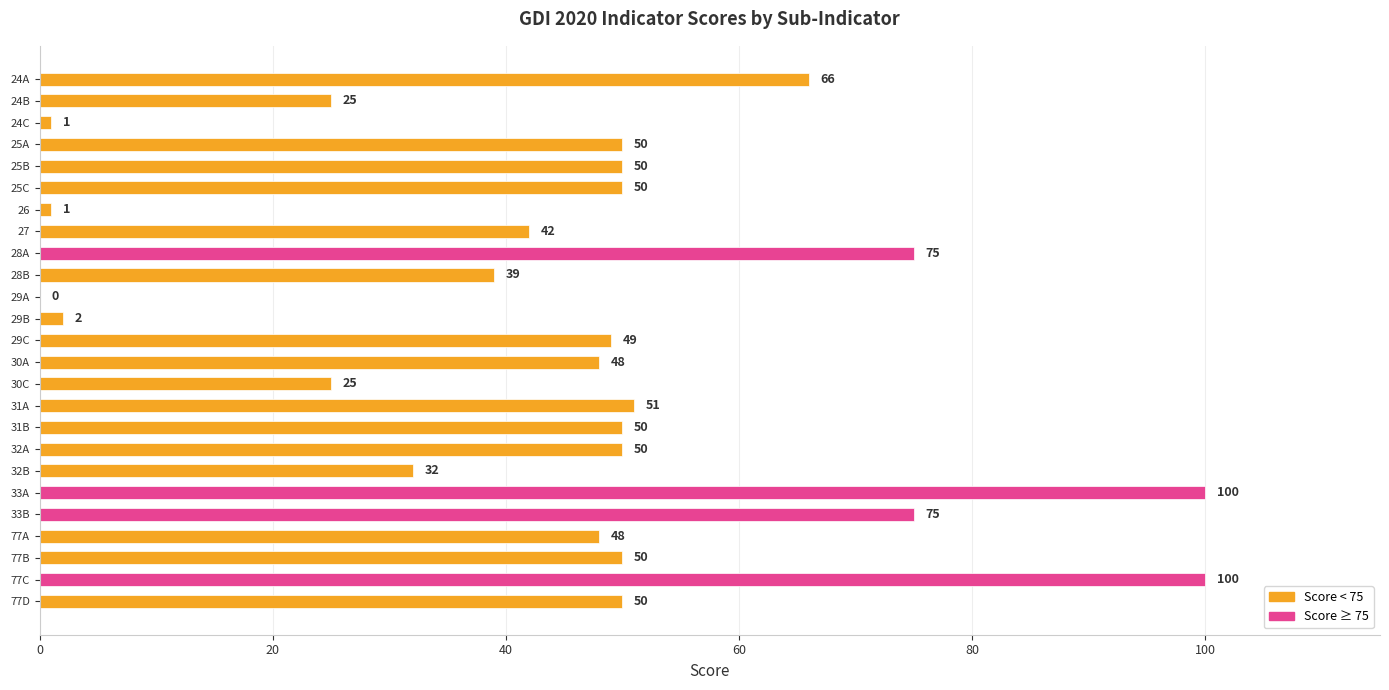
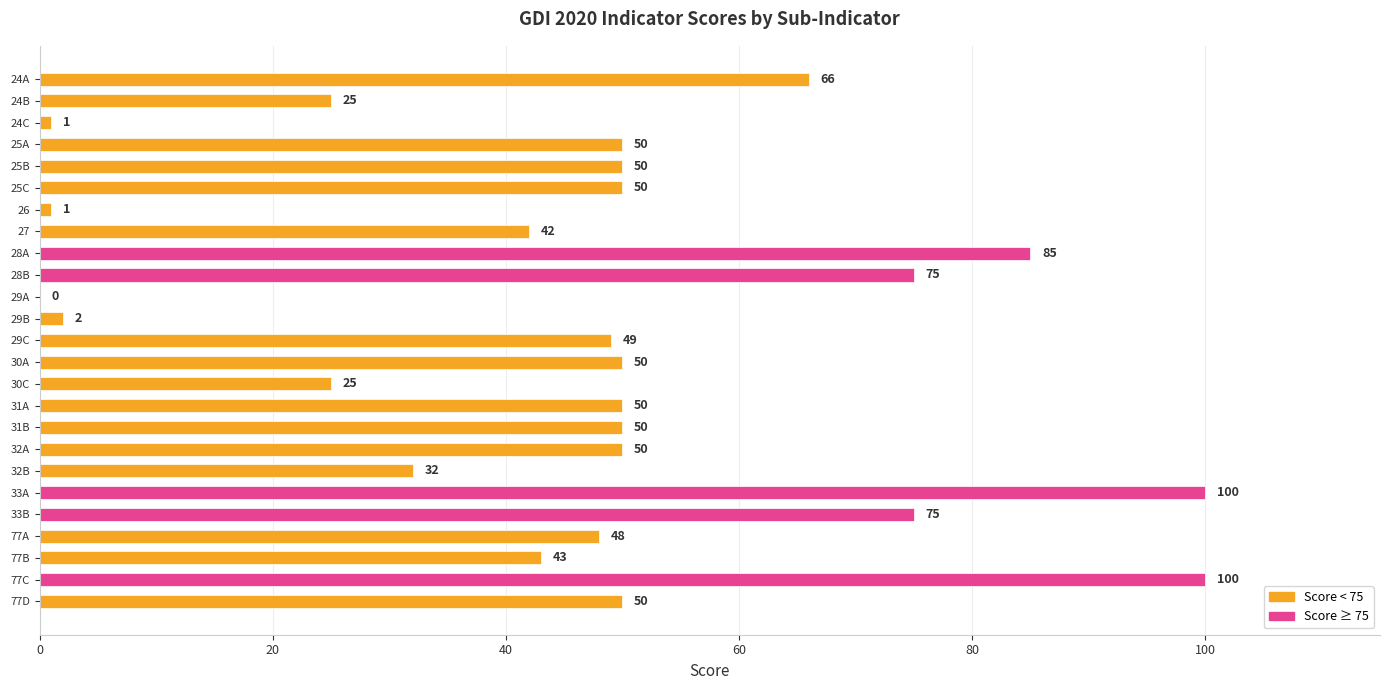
  {
    "24A": 66,
    "24B": 25,
    "24C": 1,
    "25A": 50,
    "25B": 50,
    "25C": 50,
    "26": 1,
    "27": 42,
-   "28A": 75,
-   "28B": 39,
+   "28A": 85,
+   "28B": 75,
    "29A": 0,
    "29B": 2,
    "29C": 49,
-   "30A": 48,
+   "30A": 50,
    "30C": 25,
-   "31A": 51,
+   "31A": 50,
    "31B": 50,
    "32A": 50,
    "32B": 32,
    "33A": 100,
    "33B": 75,
    "77A": 48,
-   "77B": 50,
+   "77B": 43,
    "77C": 100,
    "77D": 50
  }
